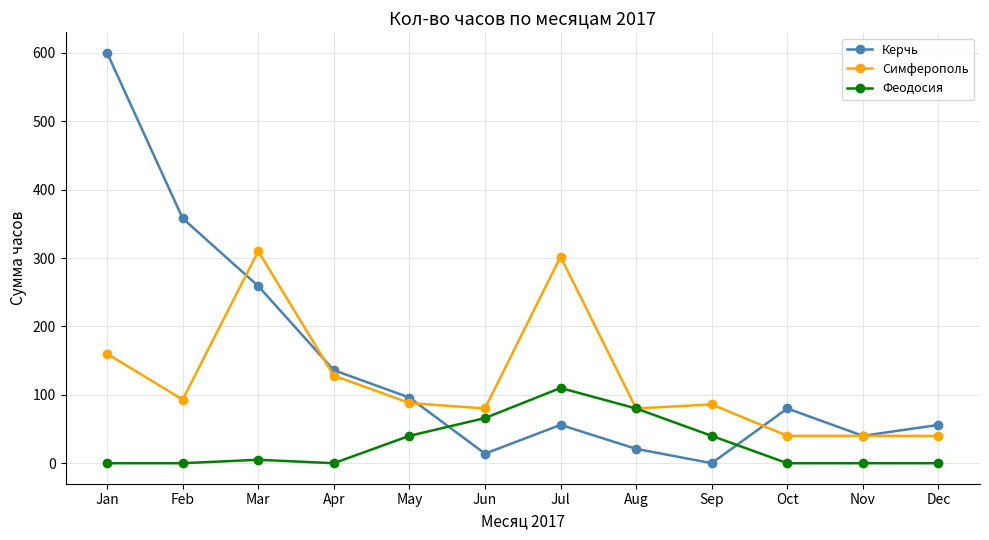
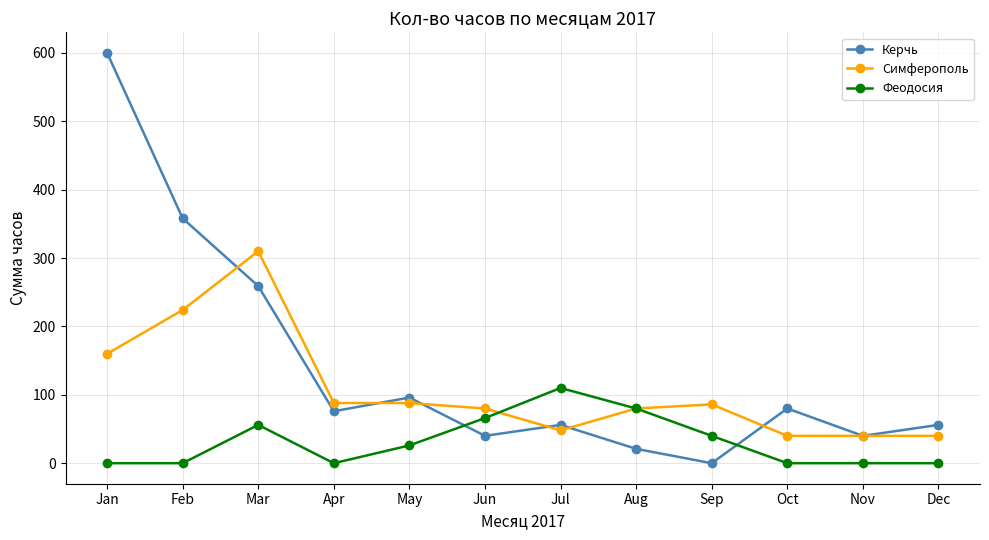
  {
    "Керчь": {
      "Jan": 600,
      "Feb": 360,
      "Mar": 260,
-     "Apr": 140,
+     "Apr": 80,
      "May": 100,
-     "Jun": 10,
+     "Jun": 40,
      "Jul": 60,
      "Aug": 20,
      "Sep": 0,
      "Oct": 80,
      "Dec": 60
    },
    "Симферополь": {
      "Jan": 160,
-     "Feb": 90,
+     "Feb": 220,
      "Mar": 310,
-     "Apr": 130,
+     "Apr": 90,
      "May": 90,
      "Jun": 80,
-     "Jul": 300,
+     "Jul": 50,
      "Sep": 90,
      "Oct": 40,
      "Dec": 40
    },
    "Феодосия": {
      "Jan": 0,
      "Feb": 0,
-     "Mar": 10,
+     "Mar": 60,
      "Apr": 0,
-     "May": 40,
+     "May": 30,
      "Jun": 70,
      "Jul": 110,
      "Sep": 40,
      "Oct": 0,
      "Nov": 0,
      "Dec": 0
    }
  }
